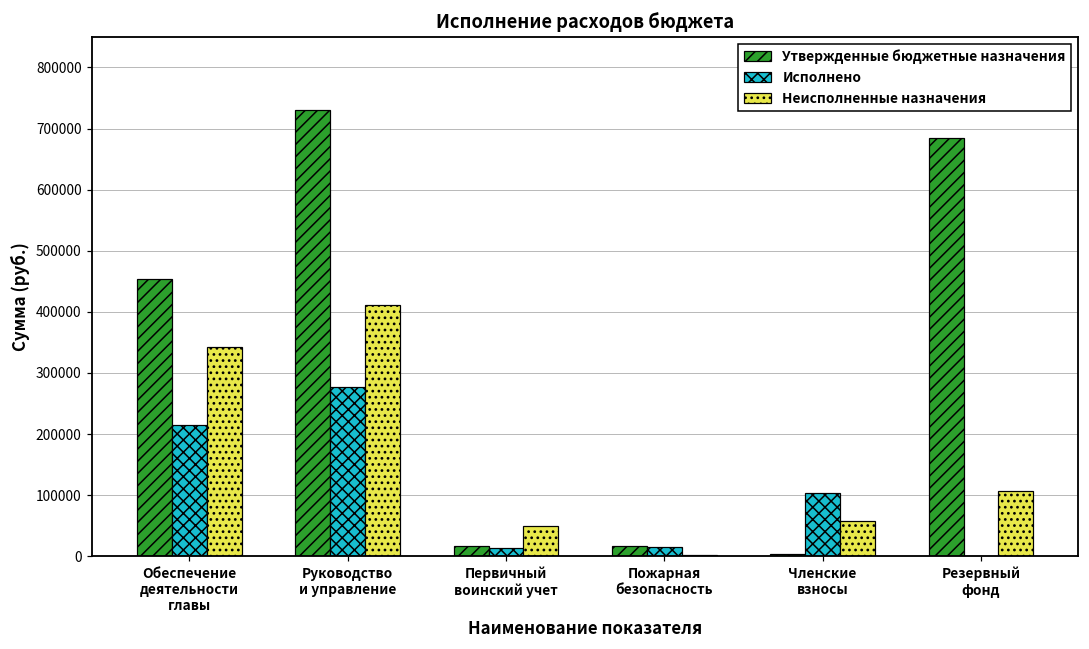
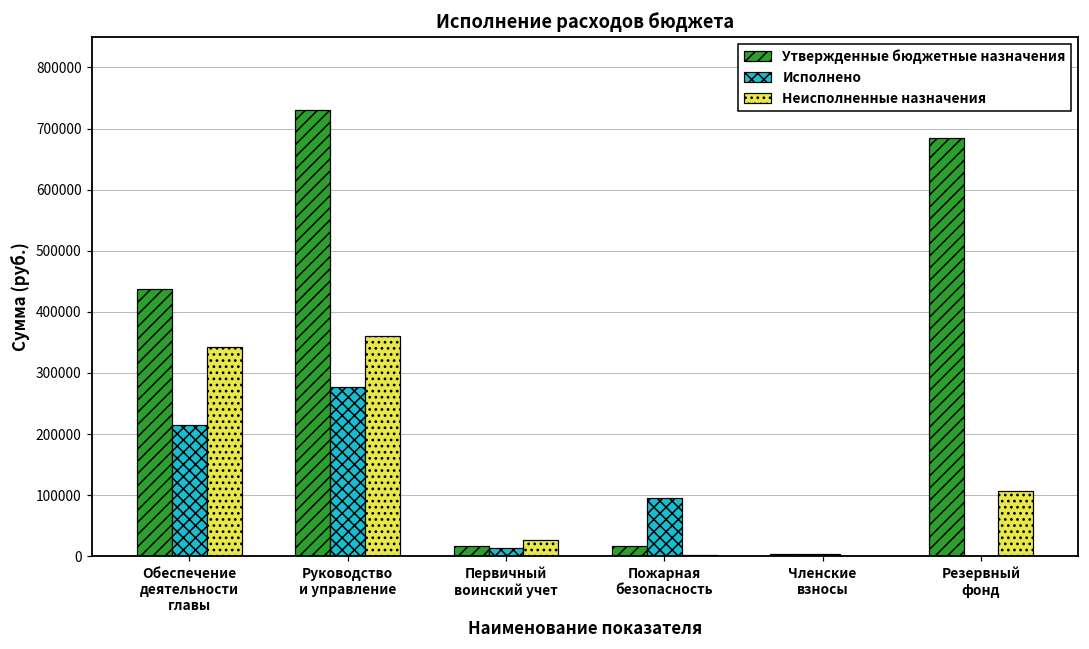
  {
    "Утвержденные бюджетные назначения": {
-     "Обеспечение деятельности главы": 450000,
+     "Обеспечение деятельности главы": 440000,
      "Руководство и управление": 730000,
      "Первичный воинский учет": 20000,
      "Пожарная безопасность": 20000,
      "Резервный фонд": 680000
    },
    "Исполнено": {
      "Обеспечение деятельности главы": 210000,
      "Руководство и управление": 280000,
      "Первичный воинский учет": 10000,
-     "Пожарная безопасность": 20000,
-     "Членские взносы": 100000,
+     "Пожарная безопасность": 90000,
+     "Членские взносы": 0,
      "Резервный фонд": 0
    },
    "Неисполненные назначения": {
      "Обеспечение деятельности главы": 340000,
-     "Руководство и управление": 410000,
-     "Первичный воинский учет": 50000,
-     "Членские взносы": 60000,
+     "Руководство и управление": 360000,
+     "Первичный воинский учет": 30000,
+     "Членские взносы": 0,
      "Резервный фонд": 110000
    }
  }
